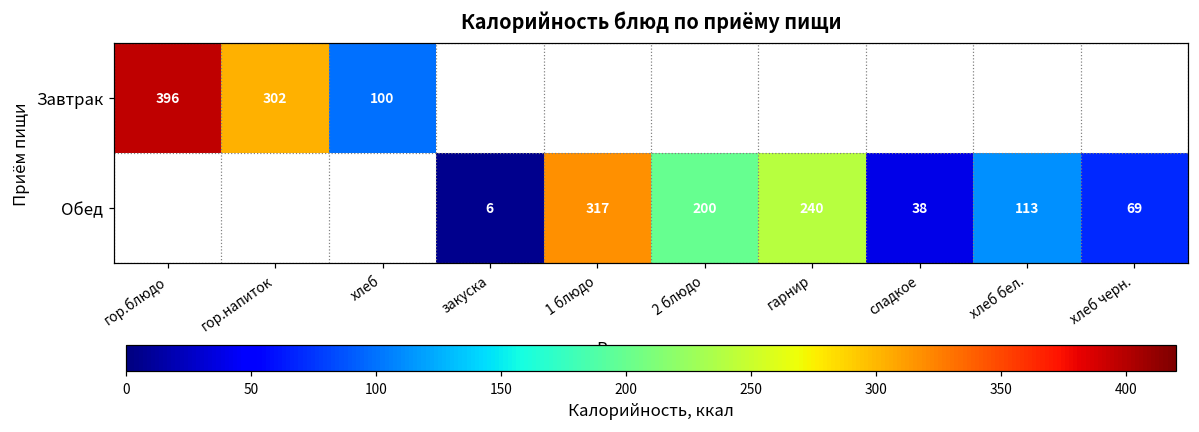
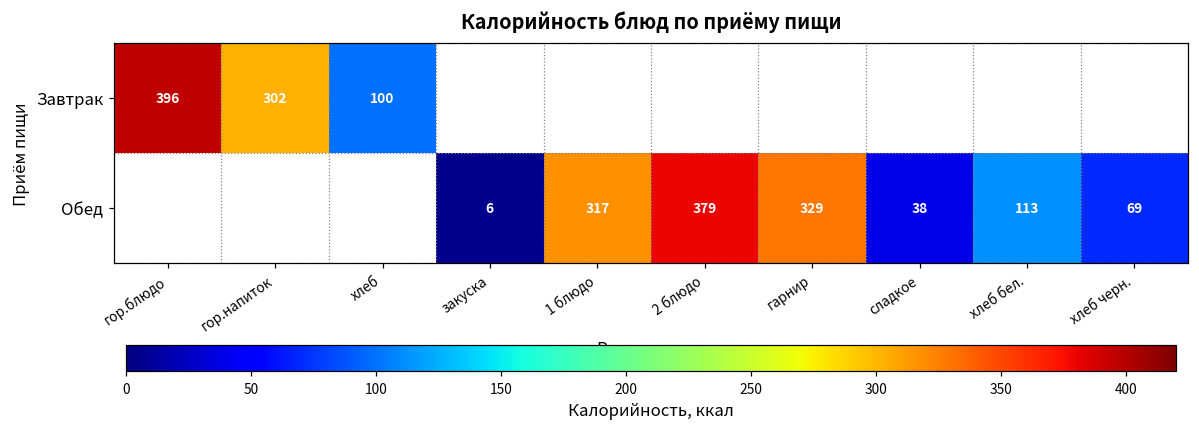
  {
    "Завтрак": {
      "гор.блюдо": 396,
      "гор.напиток": 302,
      "хлеб": 100
    },
    "Обед": {
      "закуска": 6,
      "1 блюдо": 317,
-     "2 блюдо": 200,
-     "гарнир": 240,
+     "2 блюдо": 379,
+     "гарнир": 329,
      "сладкое": 38,
      "хлеб бел.": 113,
      "хлеб черн.": 69
    }
  }
